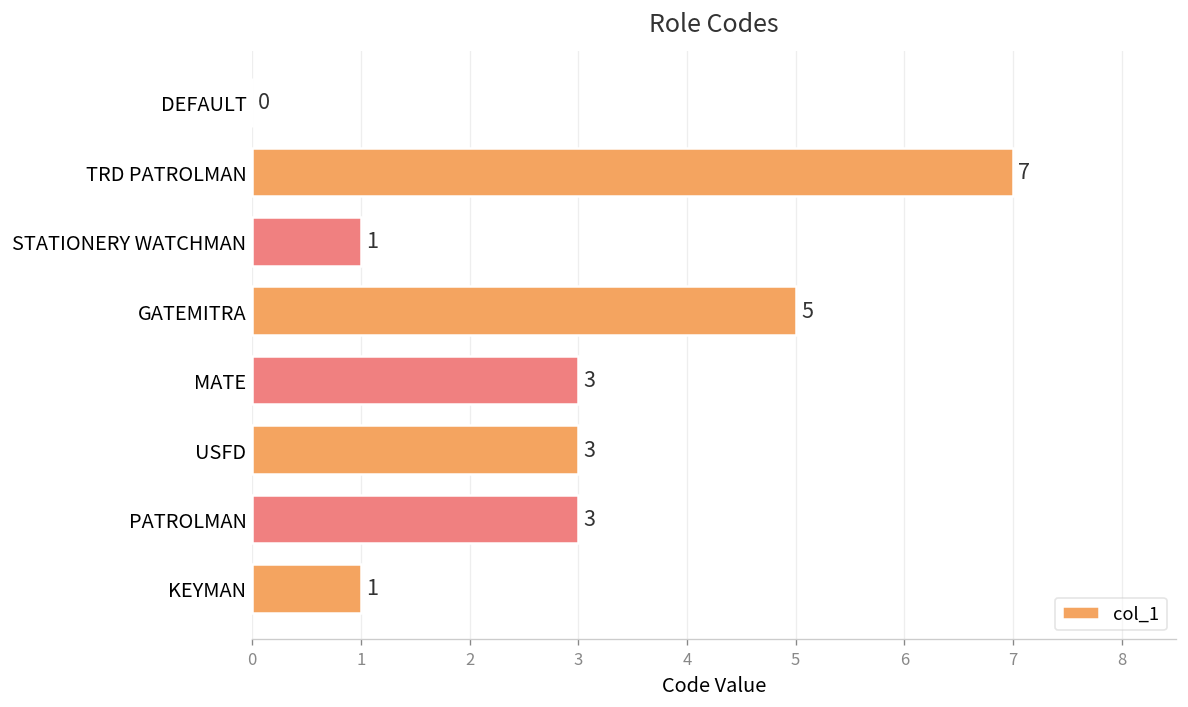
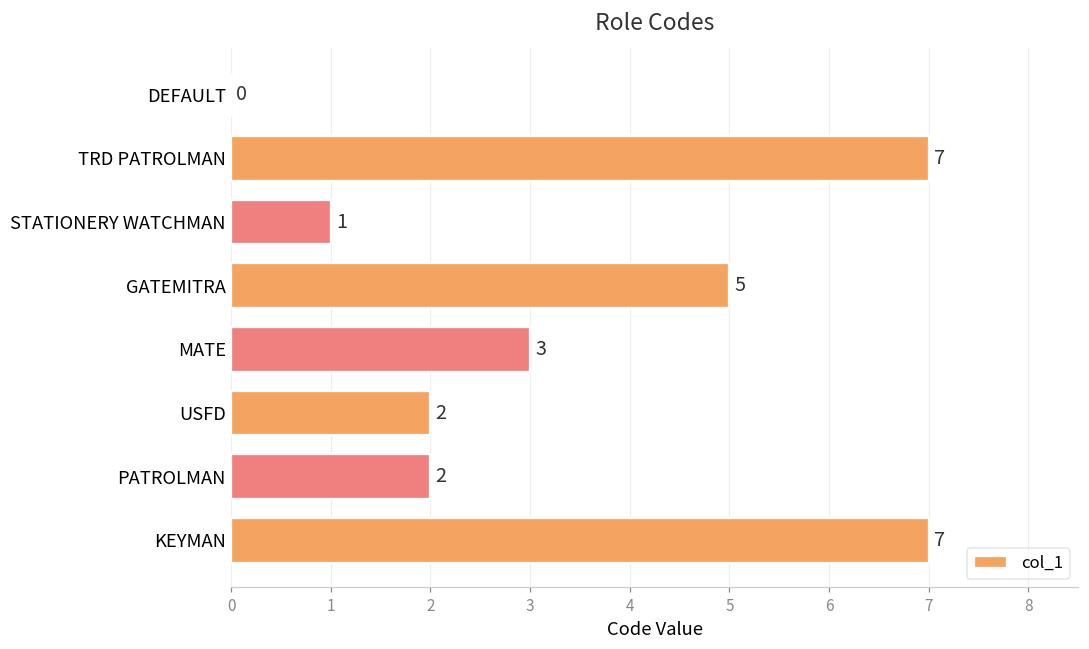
  {
    "DEFAULT": 0,
    "TRD PATROLMAN": 7,
    "STATIONERY WATCHMAN": 1,
    "GATEMITRA": 5,
    "MATE": 3,
-   "USFD": 3,
-   "PATROLMAN": 3,
-   "KEYMAN": 1
+   "USFD": 2,
+   "PATROLMAN": 2,
+   "KEYMAN": 7
  }
